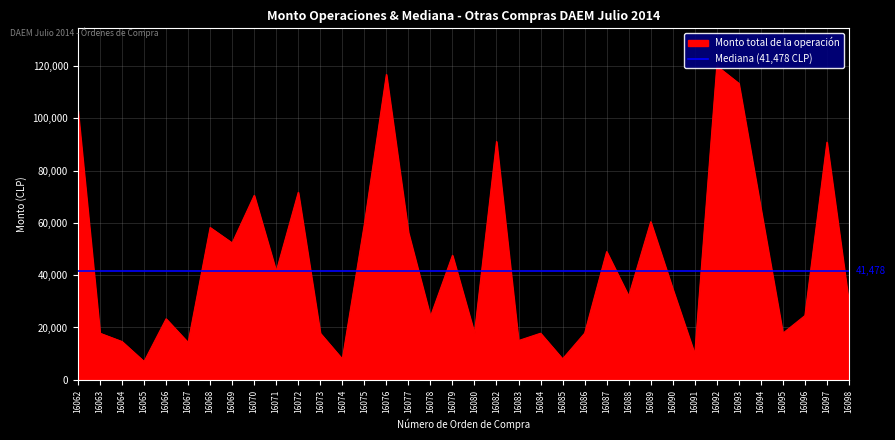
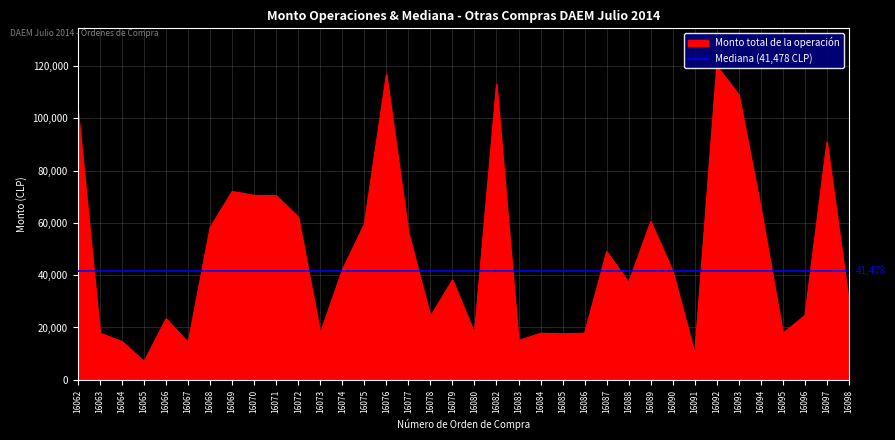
  {
    "16062": "103,000",
    "16063": "18,000",
    "16064": "15,000",
    "16065": "7,000",
    "16066": "23,000",
    "16067": "14,000",
    "16068": "58,000",
-   "16069": "52,000",
+   "16069": "72,000",
    "16070": "71,000",
-   "16071": "41,000",
-   "16072": "72,000",
+   "16071": "70,000",
+   "16072": "62,000",
    "16073": "18,000",
-   "16074": "8,000",
+   "16074": "42,000",
    "16075": "60,000",
    "16076": "117,000",
    "16077": "56,000",
    "16078": "24,000",
-   "16079": "48,000",
+   "16079": "38,000",
    "16080": "18,000",
-   "16082": "91,000",
+   "16082": "113,000",
    "16083": "15,000",
    "16084": "18,000",
-   "16085": "8,000",
+   "16085": "18,000",
    "16086": "18,000",
    "16087": "49,000",
-   "16088": "32,000",
+   "16088": "37,000",
    "16089": "60,000",
-   "16090": "35,000",
+   "16090": "41,000",
    "16091": "10,000",
-   "16093": "113,000",
+   "16093": "109,000",
    "16094": "65,000",
    "16095": "18,000",
    "16096": "25,000",
    "16097": "91,000",
    "16098": "29,000"
  }
